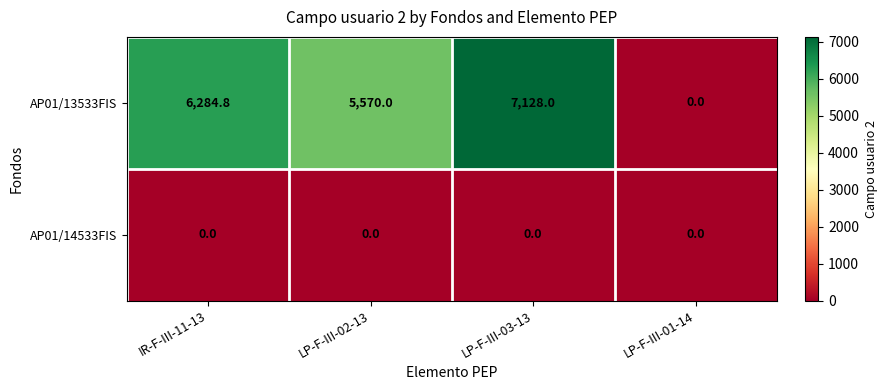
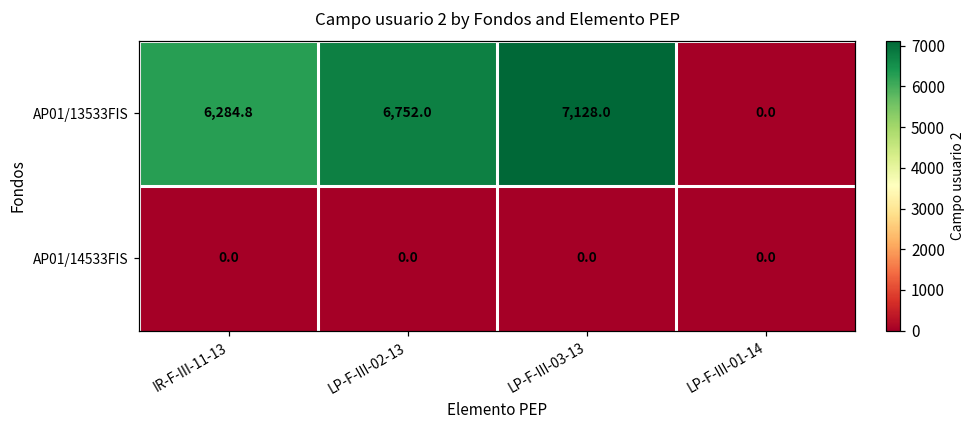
  {
    "AP01/13533FIS": {
      "IR-F-III-11-13": "6,284.8",
-     "LP-F-III-02-13": "5,570.0",
+     "LP-F-III-02-13": "6,752.0",
      "LP-F-III-03-13": "7,128.0",
      "LP-F-III-01-14": "0.0"
    },
    "AP01/14533FIS": {
      "IR-F-III-11-13": "0.0",
      "LP-F-III-02-13": "0.0",
      "LP-F-III-03-13": "0.0",
      "LP-F-III-01-14": "0.0"
    }
  }
